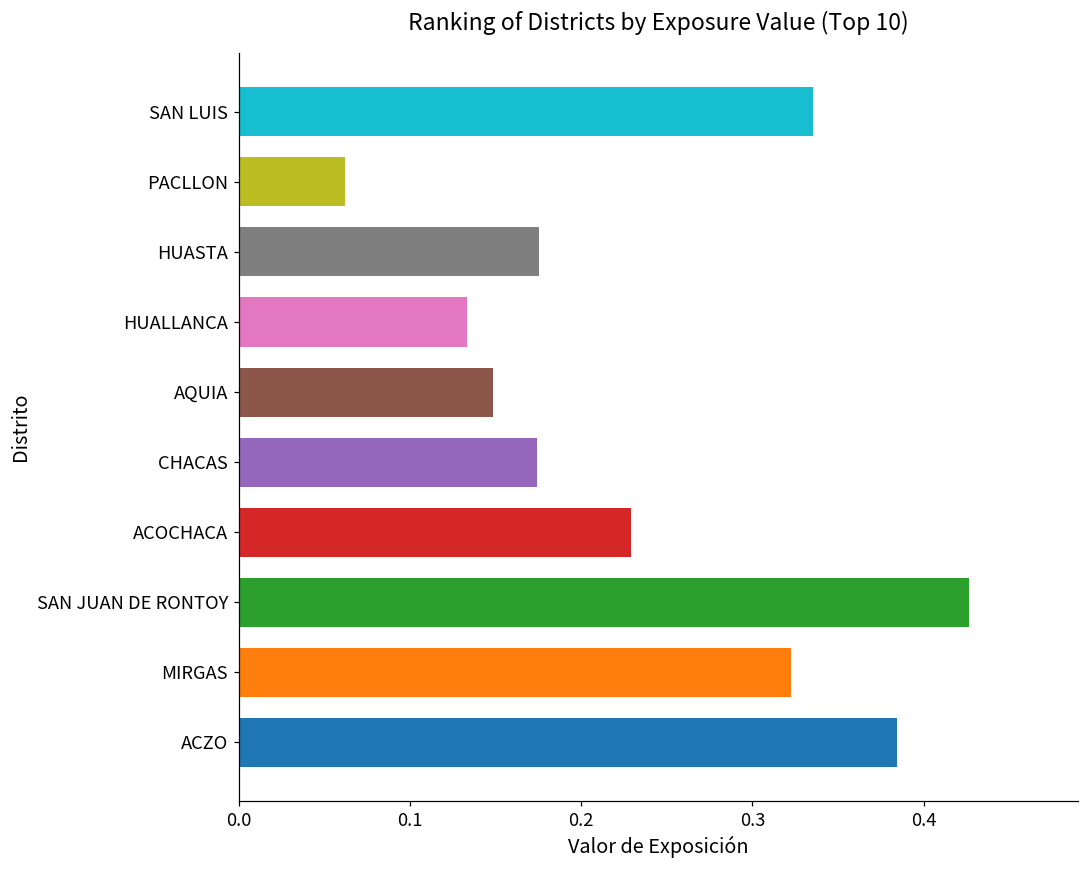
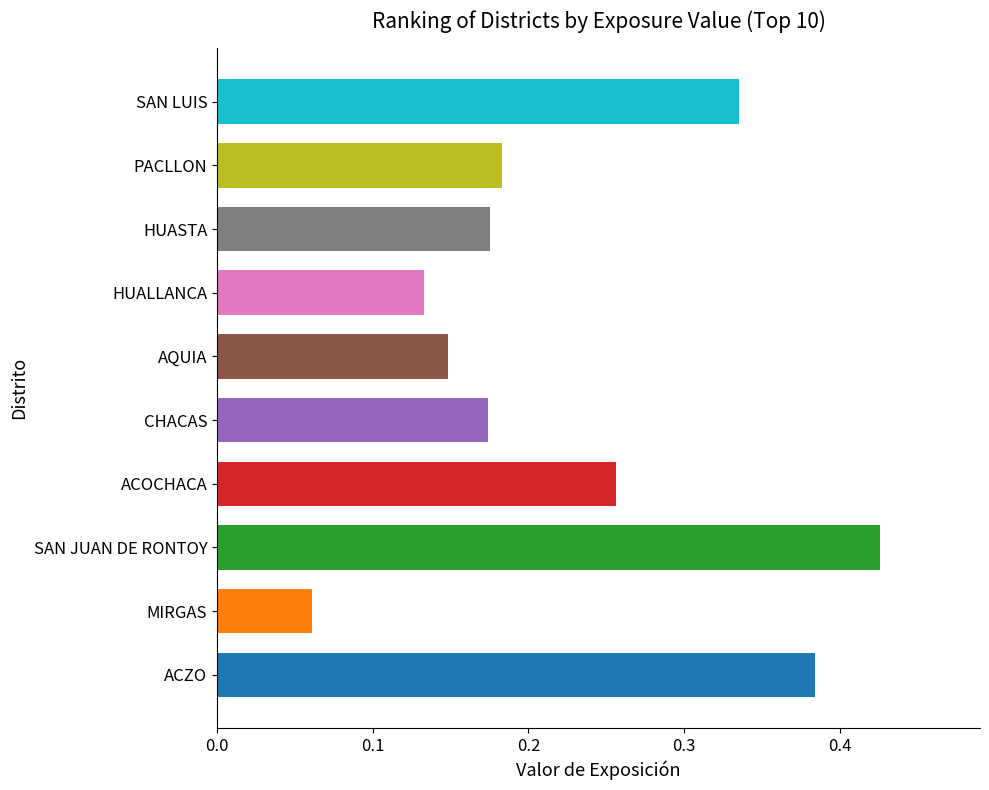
  {
    "SAN LUIS": 0.335,
-   "PACLLON": 0.062,
+   "PACLLON": 0.183,
    "HUASTA": 0.175,
    "HUALLANCA": 0.133,
    "AQUIA": 0.148,
    "CHACAS": 0.174,
-   "ACOCHACA": 0.229,
+   "ACOCHACA": 0.256,
    "SAN JUAN DE RONTOY": 0.426,
-   "MIRGAS": 0.322,
+   "MIRGAS": 0.061,
    "ACZO": 0.384
  }
